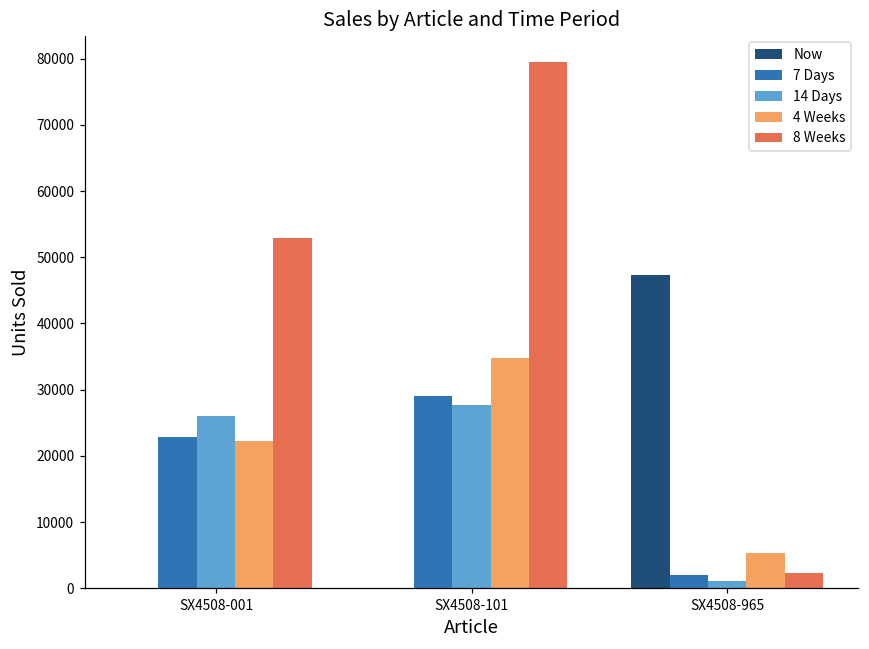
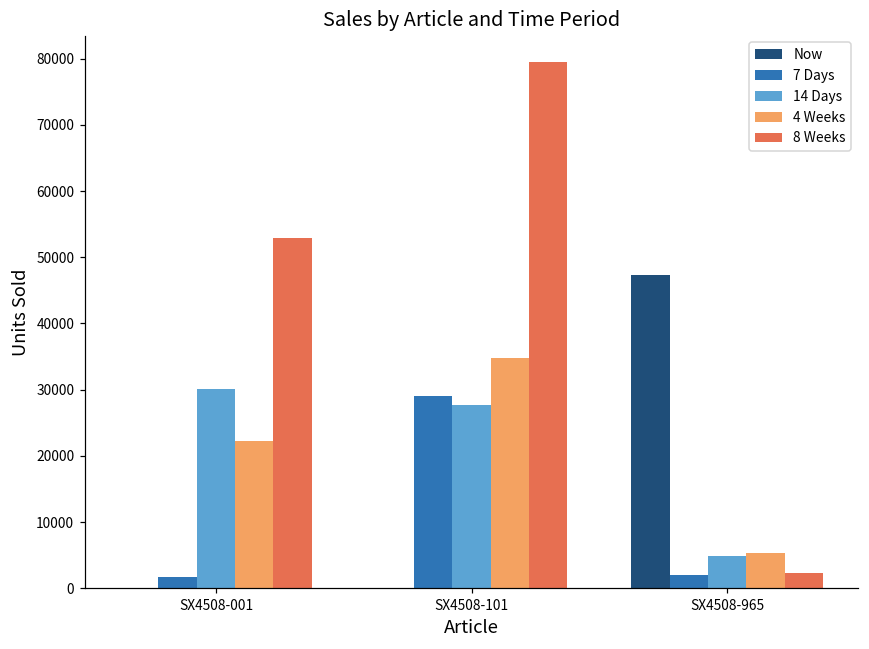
  {
    "Now": {
      "SX4508-965": 47000
    },
    "7 Days": {
-     "SX4508-001": 23000,
+     "SX4508-001": 2000,
      "SX4508-101": 29000,
      "SX4508-965": 2000
    },
    "14 Days": {
-     "SX4508-001": 26000,
+     "SX4508-001": 30000,
      "SX4508-101": 28000,
-     "SX4508-965": 1000
+     "SX4508-965": 5000
    }
  }
